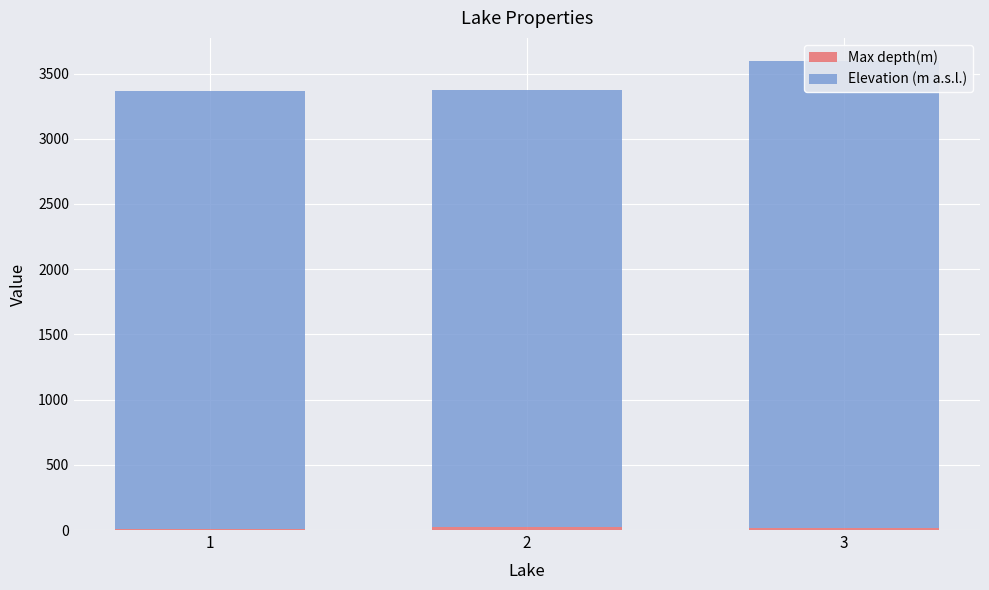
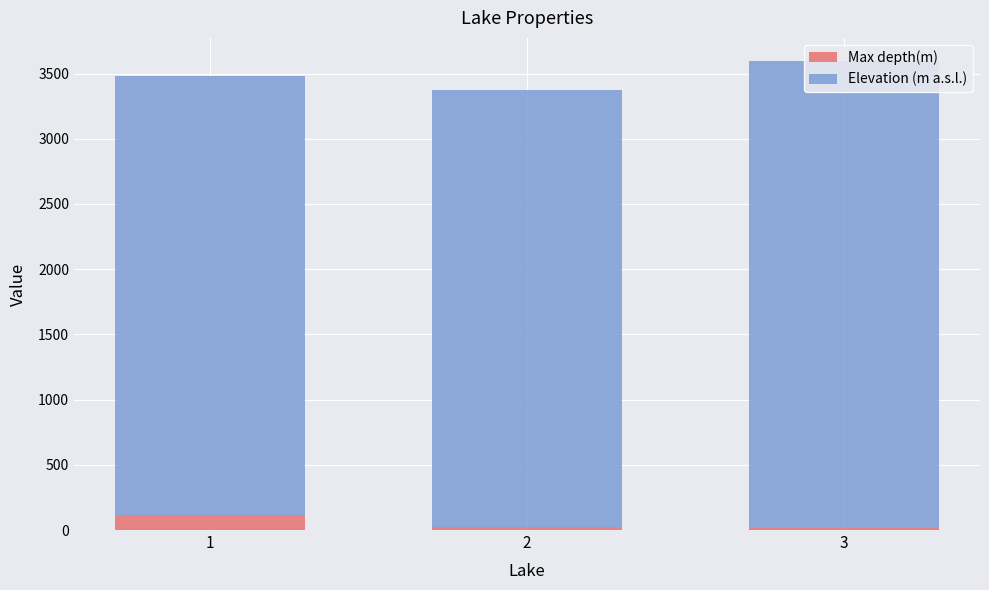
  {
    "Max depth(m)": {
-     "1": 10,
+     "1": 120,
      "2": 20
    },
    "Elevation (m a.s.l.)": {
      "1": 3360,
      "2": 3360
    }
  }
